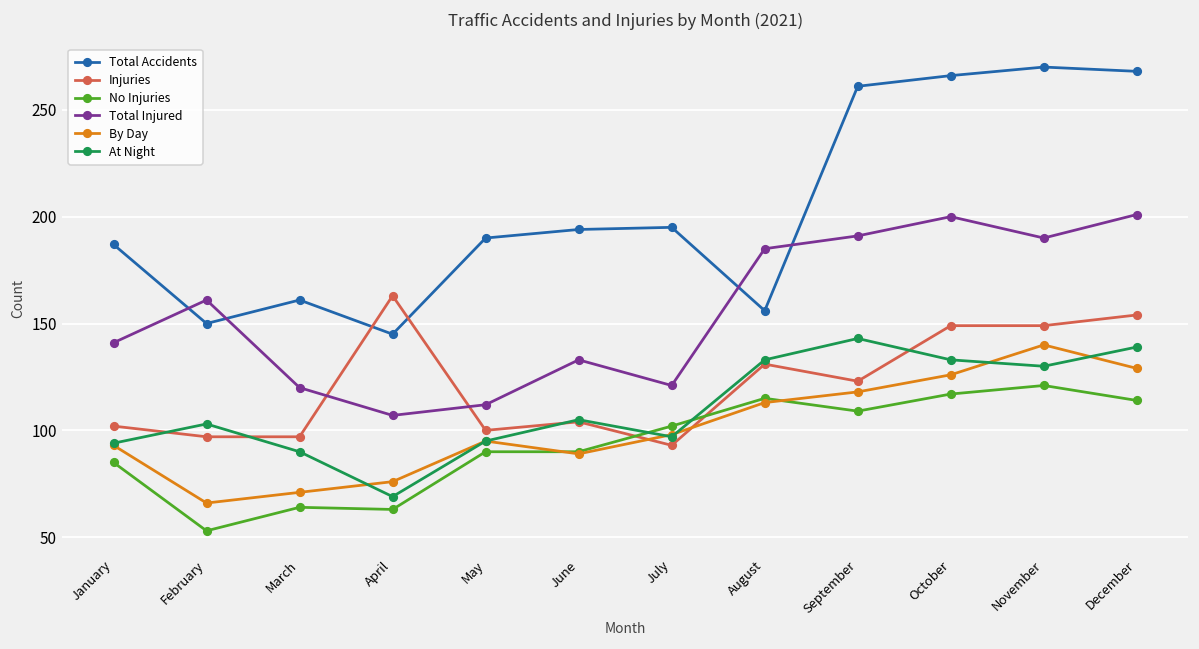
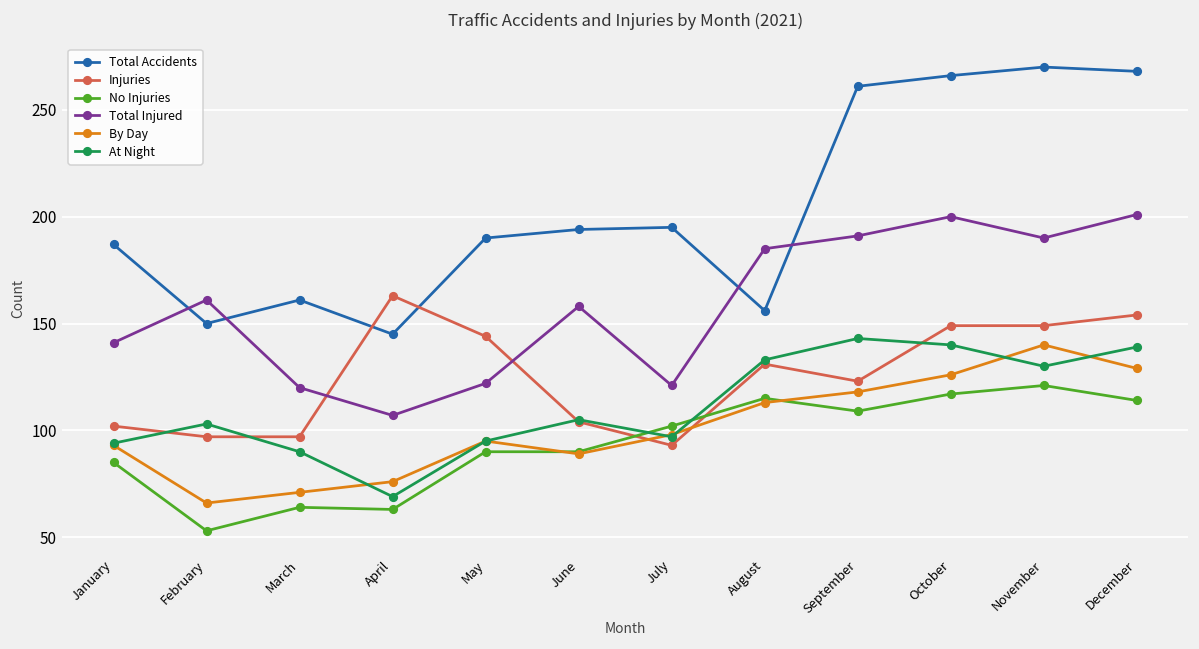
  {
    "Total Accidents": {
      "January": 187,
      "February": 150,
      "March": 161,
      "April": 145,
      "May": 190,
      "June": 194,
      "July": 195,
      "August": 156,
      "September": 261,
      "October": 266,
      "November": 270,
      "December": 268
    },
    "Injuries": {
      "January": 102,
      "February": 97,
      "March": 97,
      "April": 163,
-     "May": 100,
+     "May": 144,
      "July": 93,
      "August": 131,
      "September": 123,
      "October": 149,
      "November": 149,
      "December": 154
    },
    "No Injuries": {
      "January": 85,
      "February": 53,
      "March": 64,
      "April": 63,
      "May": 90,
      "July": 102,
      "August": 115,
      "September": 109,
      "October": 117,
      "November": 121,
      "December": 114
    },
    "Total Injured": {
      "January": 141,
      "February": 161,
      "March": 120,
      "April": 107,
-     "May": 112,
-     "June": 133,
+     "May": 122,
+     "June": 158,
      "July": 121,
      "August": 185,
      "September": 191,
      "October": 200,
      "November": 190,
      "December": 201
    },
    "By Day": {
      "February": 66,
      "March": 71,
      "April": 76,
      "August": 113,
      "September": 118,
      "October": 126,
      "November": 140,
      "December": 129
    },
    "At Night": {
      "February": 103,
      "March": 90,
      "April": 69,
      "August": 133,
      "September": 143,
-     "October": 133,
+     "October": 140,
      "November": 130,
      "December": 139
    }
  }
